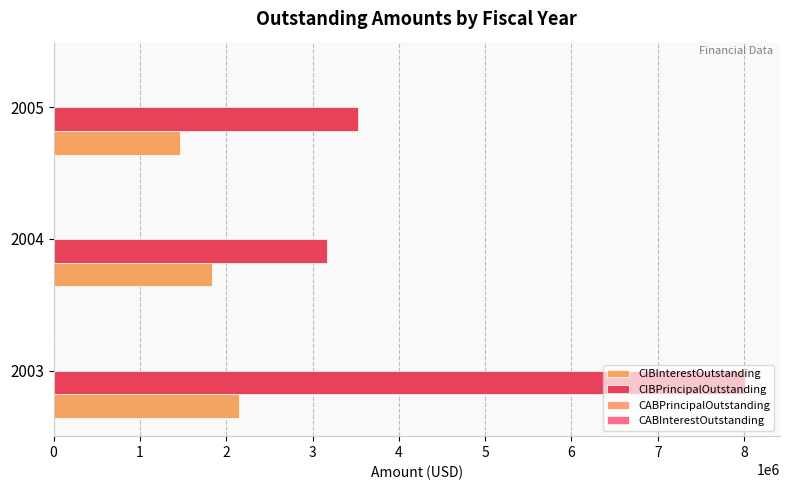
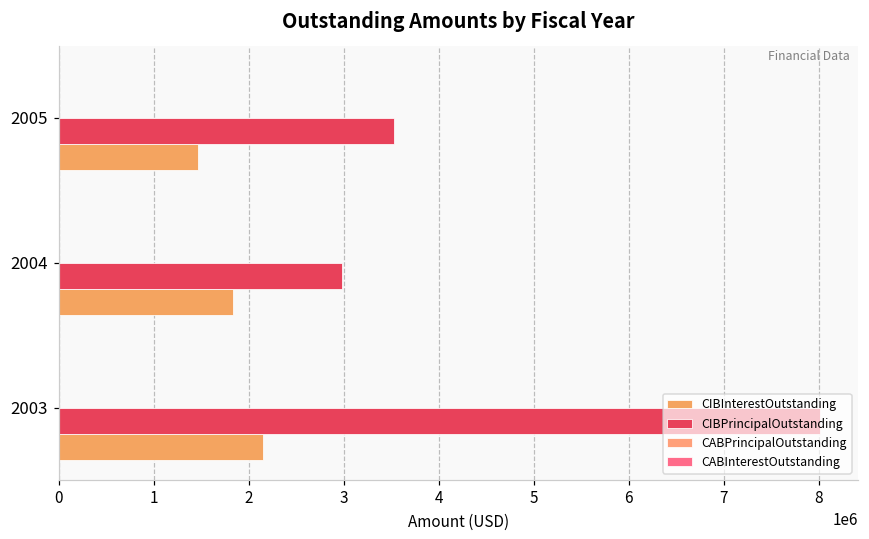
  {
    "CIBPrincipalOutstanding": {
      "2005": 3500000,
-     "2004": 3200000
+     "2004": 3000000
    }
  }
